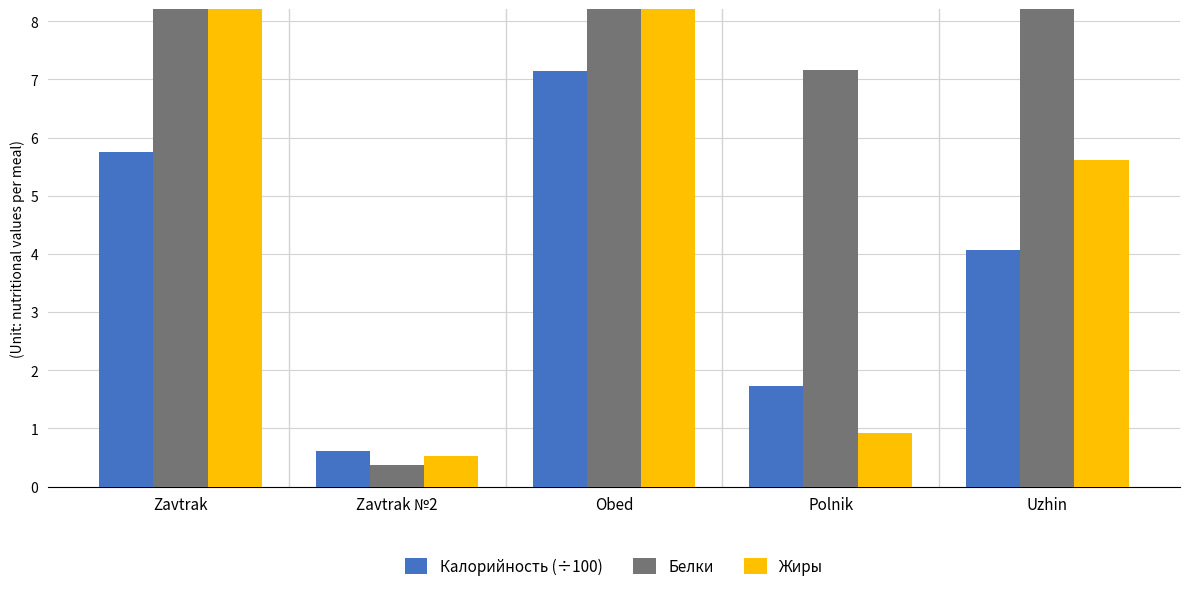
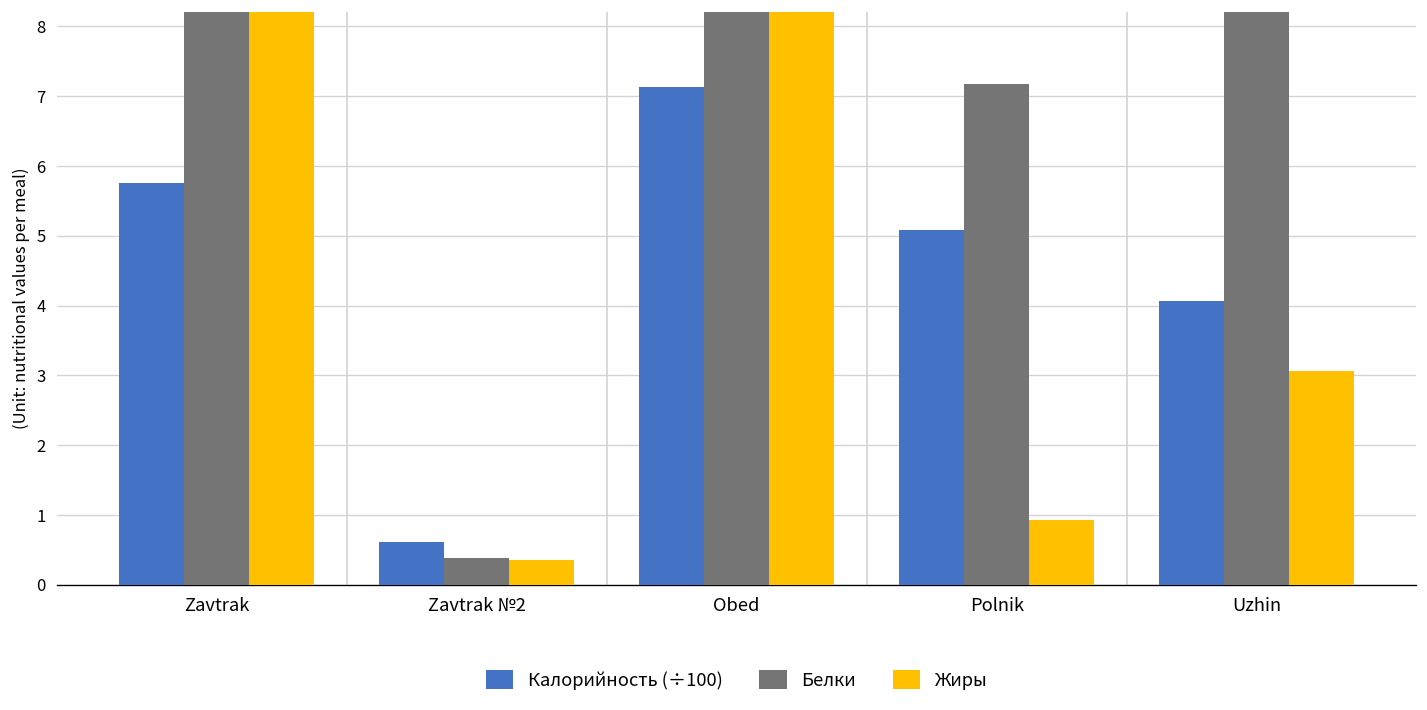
  {
    "Калорийность (÷100)": {
      "Zavtrak": 5.8,
      "Zavtrak №2": 0.6,
      "Obed": 7.1,
-     "Polnik": 1.7,
+     "Polnik": 5.1,
      "Uzhin": 4.1
    },
    "Белки": {
      "Zavtrak №2": 0.4,
      "Polnik": 7.2
    },
    "Жиры": {
-     "Zavtrak №2": 0.5,
+     "Zavtrak №2": 0.4,
      "Polnik": 0.9,
-     "Uzhin": 5.6
+     "Uzhin": 3.1
    }
  }
